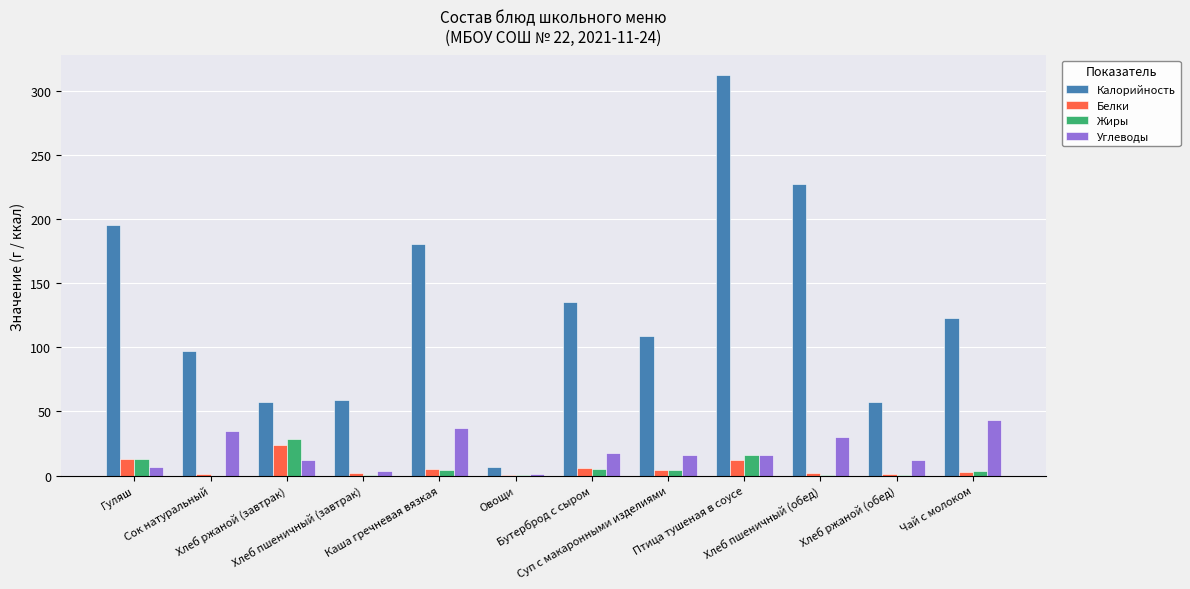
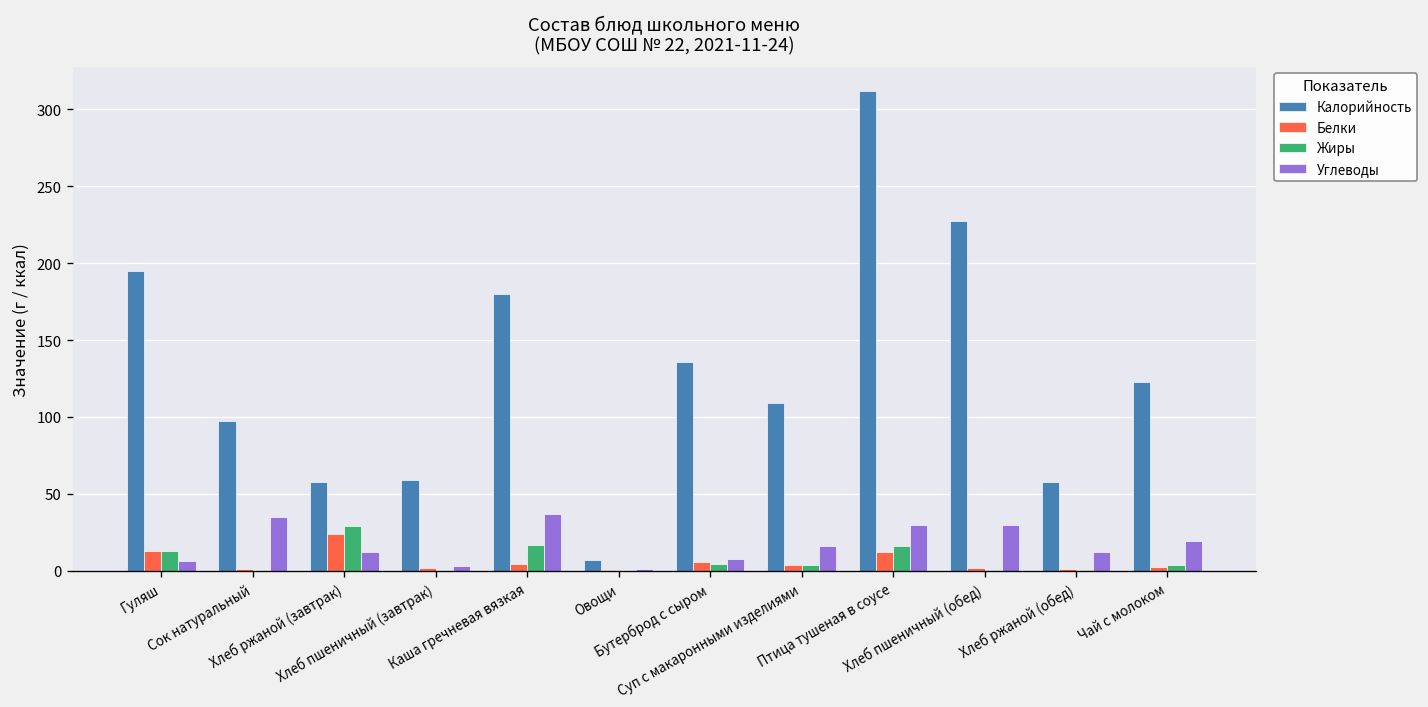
  {
    "Калорийность": {
      "Гуляш": 195,
      "Сок натуральный": 97,
      "Хлеб ржаной (завтрак)": 58,
      "Хлеб пшеничный (завтрак)": 59,
      "Каша гречневая вязкая": 180,
      "Овощи": 7,
      "Бутерброд с сыром": 136,
      "Суп с макаронными изделиями": 109,
      "Птица тушеная в соусе": 312,
      "Хлеб пшеничный (обед)": 228,
      "Хлеб ржаной (обед)": 57,
      "Чай с молоком": 123
    },
    "Белки": {
      "Гуляш": 13,
      "Хлеб ржаной (завтрак)": 24,
      "Каша гречневая вязкая": 5,
      "Бутерброд с сыром": 6,
      "Суп с макаронными изделиями": 4,
      "Птица тушеная в соусе": 12,
      "Хлеб пшеничный (обед)": 2,
      "Чай с молоком": 3
    },
    "Жиры": {
      "Гуляш": 13,
      "Сок натуральный": 0,
      "Хлеб ржаной (завтрак)": 29,
-     "Каша гречневая вязкая": 5,
+     "Каша гречневая вязкая": 17,
      "Бутерброд с сыром": 5,
      "Суп с макаронными изделиями": 4,
      "Птица тушеная в соусе": 16,
      "Чай с молоком": 4
    },
    "Углеводы": {
      "Гуляш": 7,
      "Сок натуральный": 35,
      "Хлеб ржаной (завтрак)": 12,
      "Хлеб пшеничный (завтрак)": 3,
      "Каша гречневая вязкая": 37,
-     "Бутерброд с сыром": 18,
+     "Бутерброд с сыром": 8,
      "Суп с макаронными изделиями": 16,
-     "Птица тушеная в соусе": 16,
+     "Птица тушеная в соусе": 30,
      "Хлеб пшеничный (обед)": 30,
      "Хлеб ржаной (обед)": 12,
-     "Чай с молоком": 44
+     "Чай с молоком": 20
    }
  }
